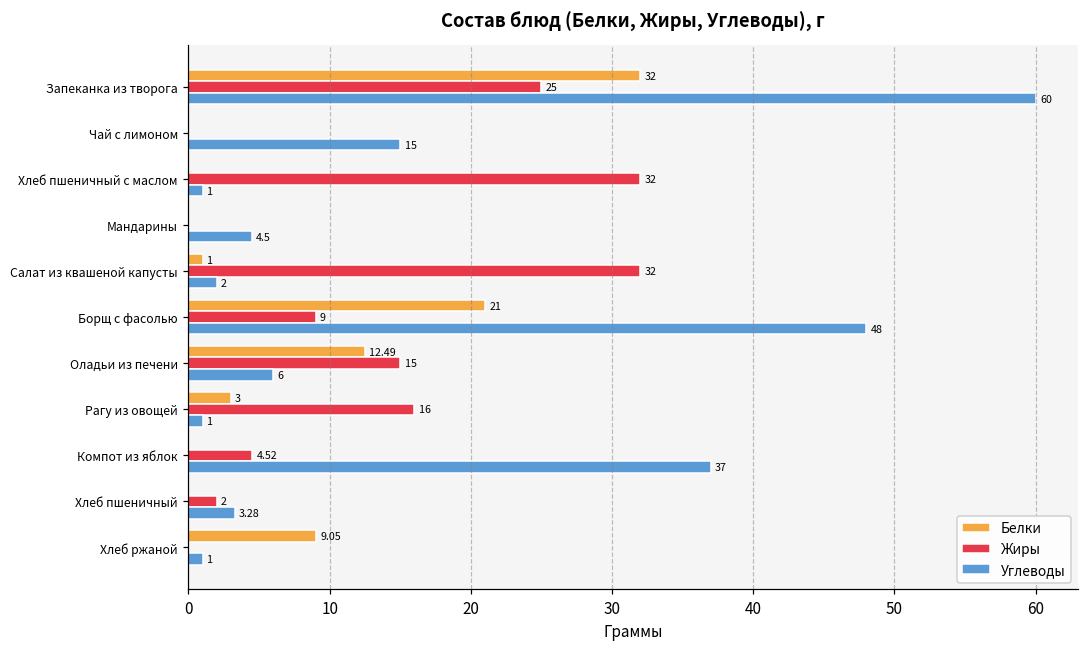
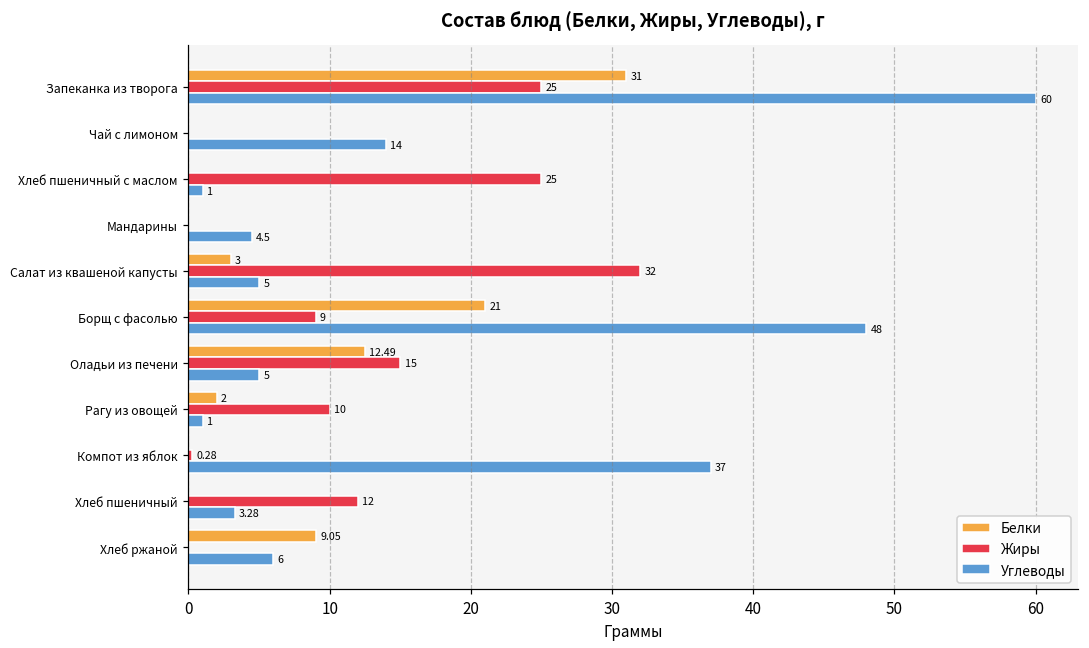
  {
    "Белки": {
-     "Запеканка из творога": 32,
-     "Салат из квашеной капусты": 1,
+     "Запеканка из творога": 31,
+     "Салат из квашеной капусты": 3,
      "Борщ с фасолью": 21,
      "Оладьи из печени": 12.49,
-     "Рагу из овощей": 3,
+     "Рагу из овощей": 2,
      "Хлеб ржаной": 9.05
    },
    "Жиры": {
      "Запеканка из творога": 25,
-     "Хлеб пшеничный с маслом": 32,
+     "Хлеб пшеничный с маслом": 25,
      "Салат из квашеной капусты": 32,
      "Борщ с фасолью": 9,
      "Оладьи из печени": 15,
-     "Рагу из овощей": 16,
-     "Компот из яблок": 4.52,
-     "Хлеб пшеничный": 2
+     "Рагу из овощей": 10,
+     "Компот из яблок": 0.28,
+     "Хлеб пшеничный": 12
    },
    "Углеводы": {
      "Запеканка из творога": 60,
-     "Чай с лимоном": 15,
+     "Чай с лимоном": 14,
      "Хлеб пшеничный с маслом": 1,
      "Мандарины": 4.5,
-     "Салат из квашеной капусты": 2,
+     "Салат из квашеной капусты": 5,
      "Борщ с фасолью": 48,
-     "Оладьи из печени": 6,
+     "Оладьи из печени": 5,
      "Рагу из овощей": 1,
      "Компот из яблок": 37,
      "Хлеб пшеничный": 3.28,
-     "Хлеб ржаной": 1
+     "Хлеб ржаной": 6
    }
  }
